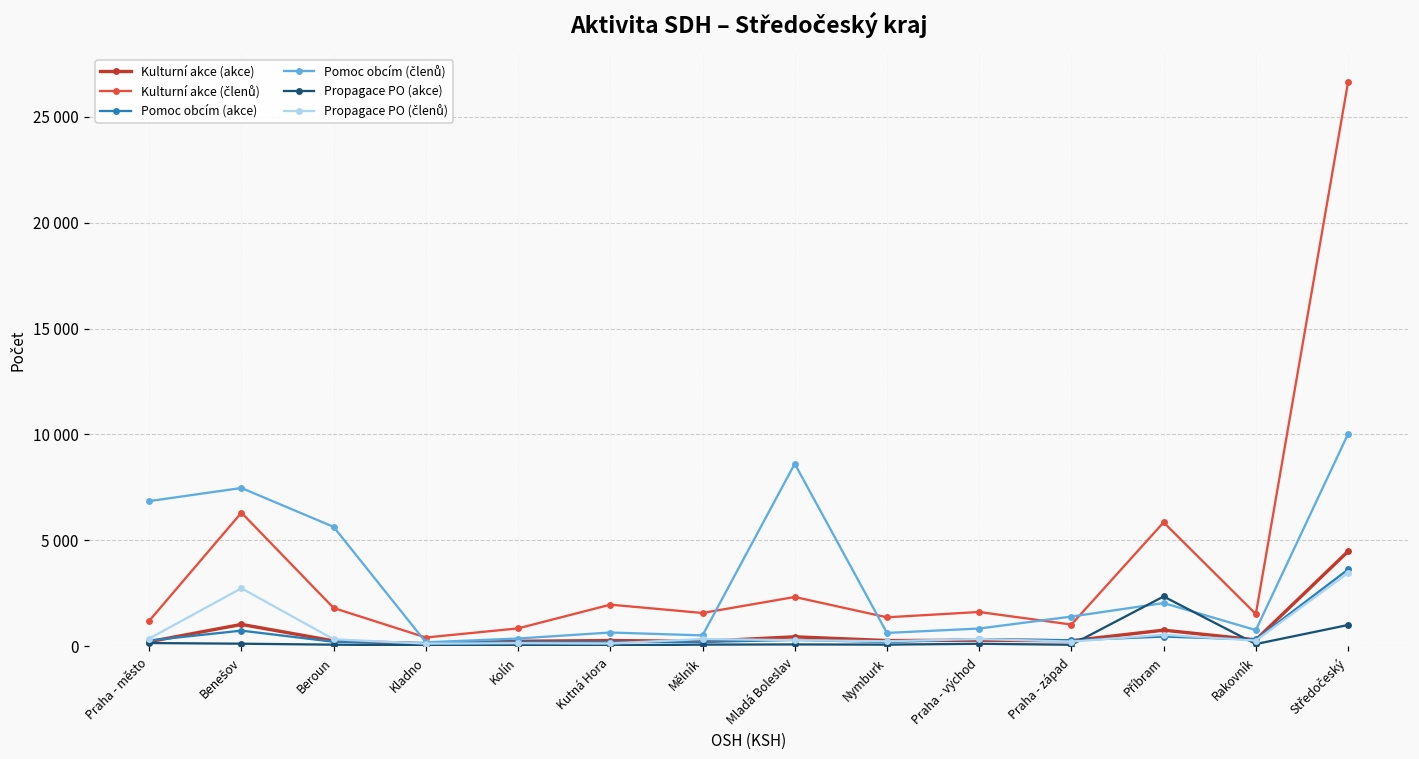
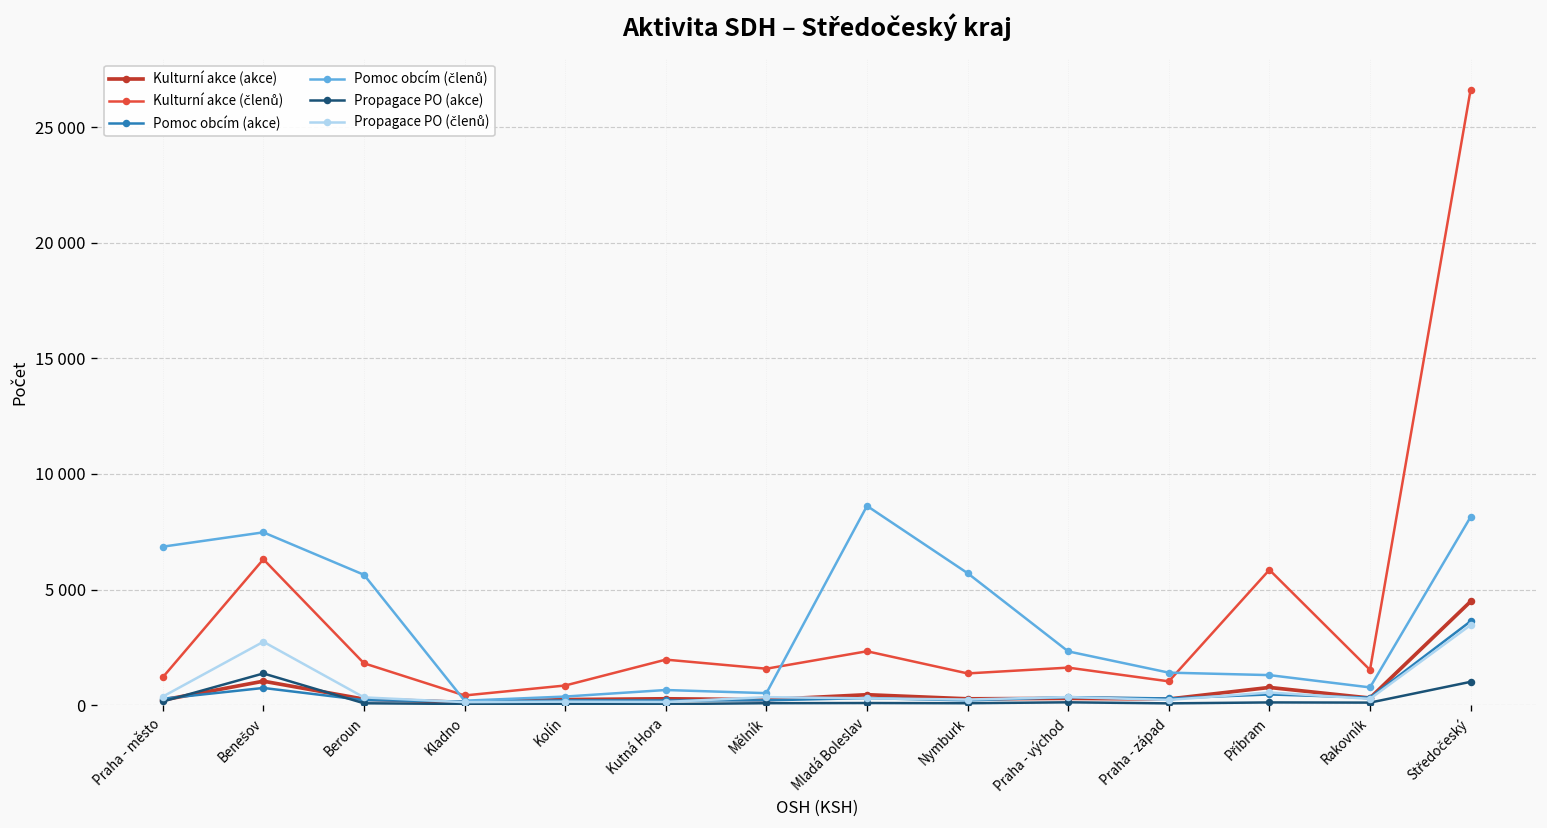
  {
    "Pomoc obcím (akce)": {
      "Benešov": 700,
      "Středočeský": 3600
    },
    "Pomoc obcím (členů)": {
      "Praha - město": 6900,
      "Benešov": 7500,
      "Beroun": 5600,
      "Kutná Hora": 700,
      "Mělník": 500,
      "Mladá Boleslav": 8600,
-     "Nymburk": 600,
-     "Praha - východ": 800,
+     "Nymburk": 5700,
+     "Praha - východ": 2300,
      "Praha - západ": 1400,
-     "Příbram": 2000,
+     "Příbram": 1300,
      "Rakovník": 800,
-     "Středočeský": 10000
+     "Středočeský": 8100
    },
    "Propagace PO (akce)": {
-     "Benešov": 100,
+     "Benešov": 1400,
      "Beroun": 100,
      "Mladá Boleslav": 100,
      "Praha - východ": 100,
      "Praha - západ": 100,
-     "Příbram": 2400,
+     "Příbram": 100,
      "Rakovník": 100,
      "Středočeský": 1000
    },
    "Propagace PO (členů)": {
      "Benešov": 2700,
      "Středočeský": 3500
    }
  }
